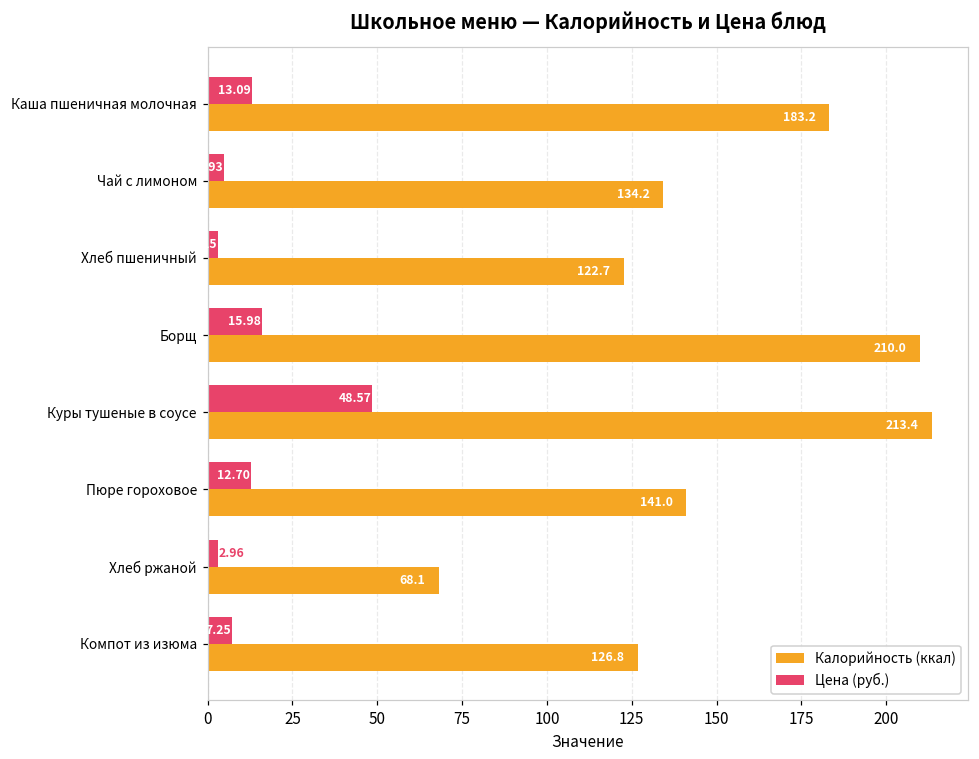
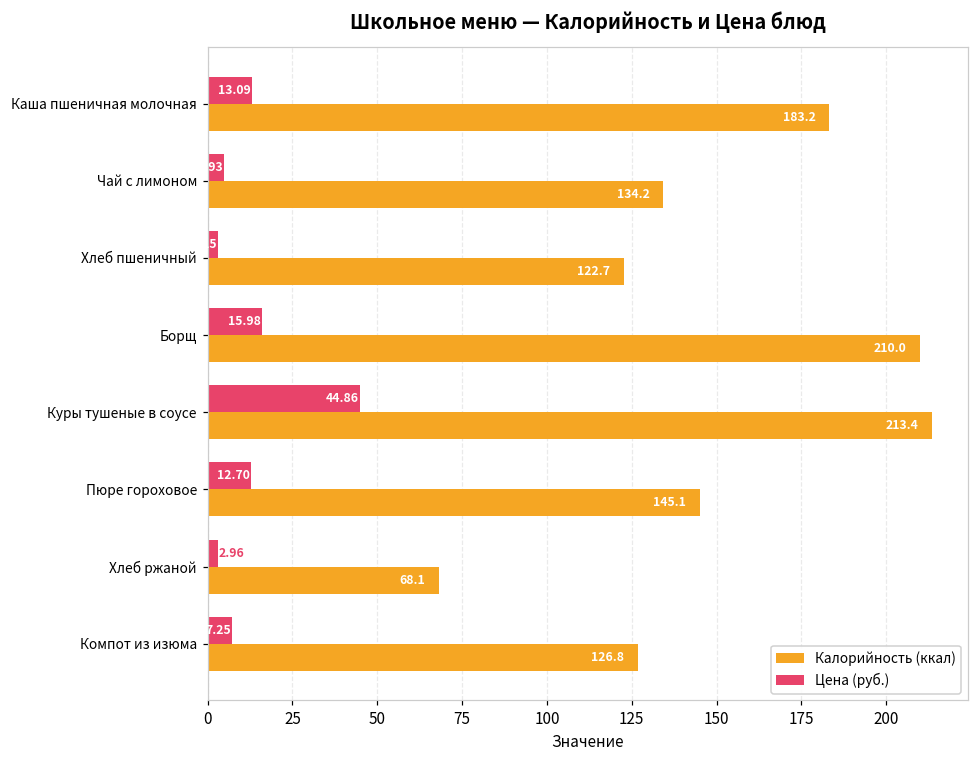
  {
    "Калорийность (ккал)": {
      "Каша пшеничная молочная": 183.2,
      "Чай с лимоном": 134.2,
      "Хлеб пшеничный": 122.7,
      "Борщ": 210.0,
      "Куры тушеные в соусе": 213.4,
-     "Пюре гороховое": 141.0,
+     "Пюре гороховое": 145.1,
      "Хлеб ржаной": 68.1,
      "Компот из изюма": 126.8
    },
    "Цена (руб.)": {
      "Каша пшеничная молочная": 13.09,
      "Чай с лимоном": 4.93,
      "Борщ": 15.98,
-     "Куры тушеные в соусе": 48.57,
+     "Куры тушеные в соусе": 44.86,
      "Пюре гороховое": 12.70,
      "Хлеб ржаной": 2.96,
      "Компот из изюма": 7.25
    }
  }
